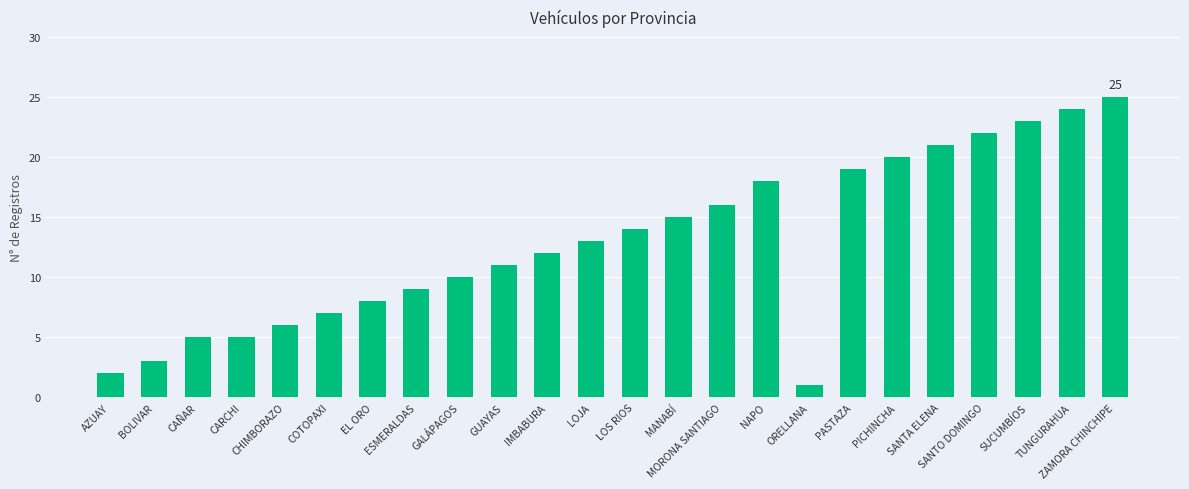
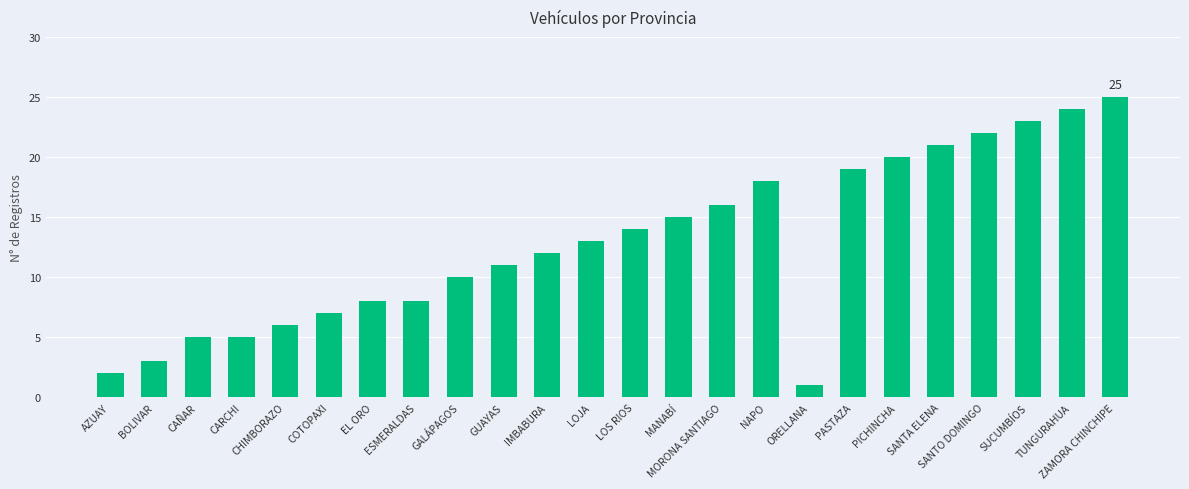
  {
    "AZUAY": 2,
    "BOLIVAR": 3,
    "CAÑAR": 5,
    "CARCHI": 5,
    "CHIMBORAZO": 6,
    "COTOPAXI": 7,
    "EL ORO": 8,
-   "ESMERALDAS": 9,
+   "ESMERALDAS": 8,
    "GALÁPAGOS": 10,
    "GUAYAS": 11,
    "IMBABURA": 12,
    "LOJA": 13,
    "LOS RIOS": 14,
    "MANABÍ": 15,
    "MORONA SANTIAGO": 16,
    "NAPO": 18,
    "ORELLANA": 1,
    "PASTAZA": 19,
    "PICHINCHA": 20,
    "SANTA ELENA": 21,
    "SANTO DOMINGO": 22,
    "SUCUMBÍOS": 23,
    "TUNGURAHUA": 24
  }
